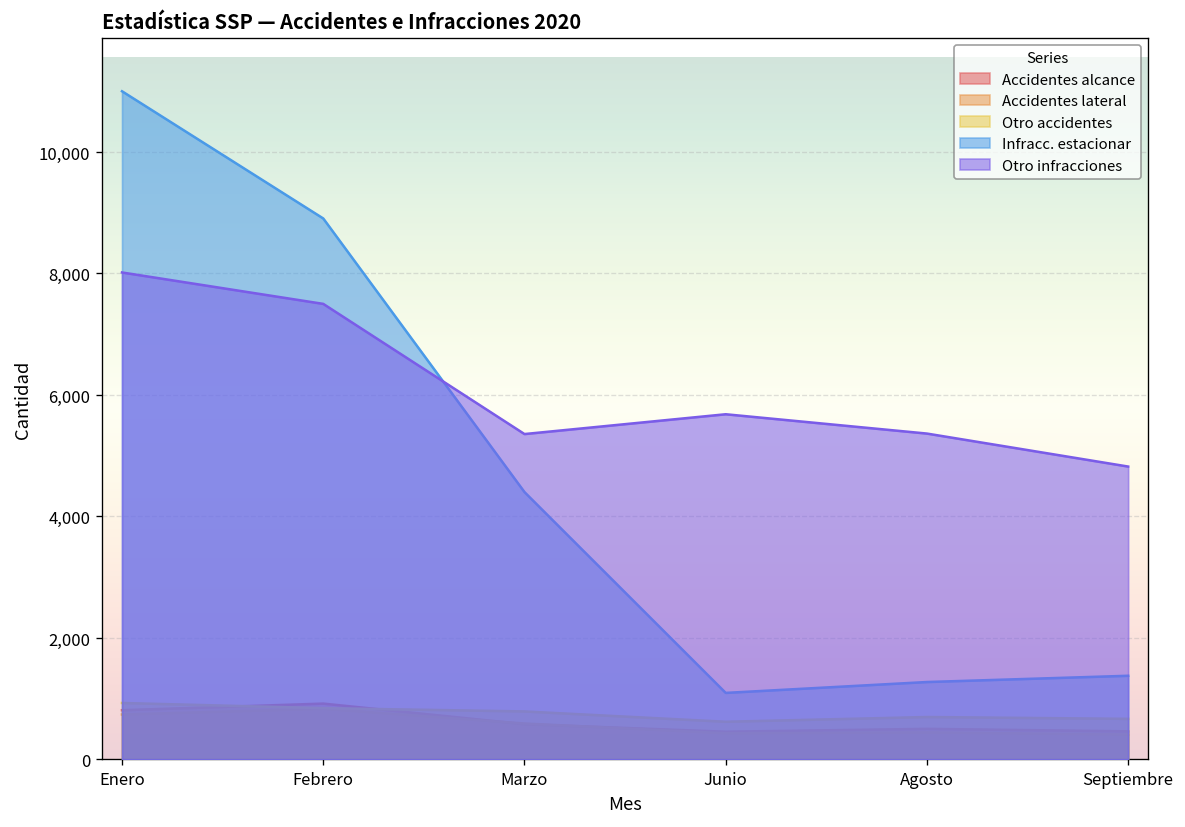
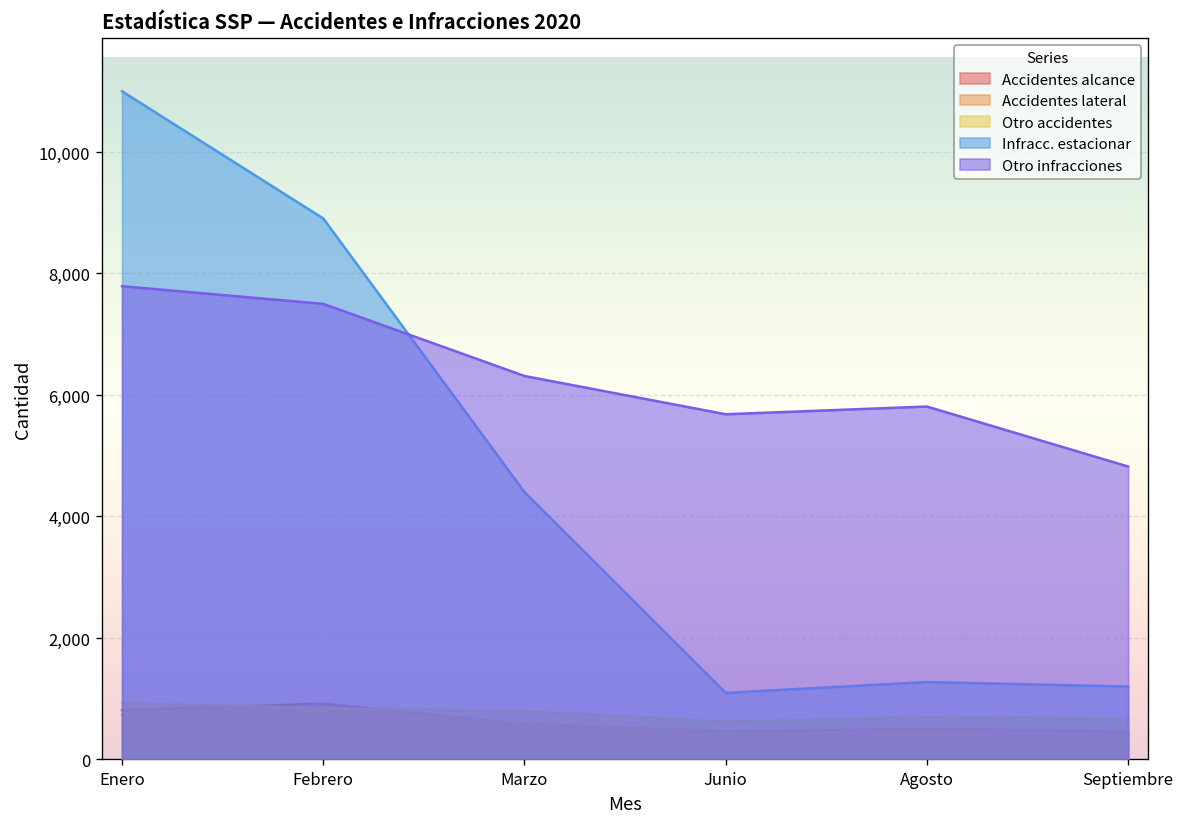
  {
    "Infracc. estacionar": {
      "Enero": "11,000",
      "Febrero": "8,900",
      "Marzo": "4,400",
      "Junio": "1,100",
      "Agosto": "1,300",
-     "Septiembre": "1,400"
+     "Septiembre": "1,200"
    },
    "Otro infracciones": {
-     "Enero": "8,000",
+     "Enero": "7,800",
      "Febrero": "7,500",
-     "Marzo": "5,400",
+     "Marzo": "6,300",
      "Junio": "5,700",
-     "Agosto": "5,400",
+     "Agosto": "5,800",
      "Septiembre": "4,800"
    }
  }
